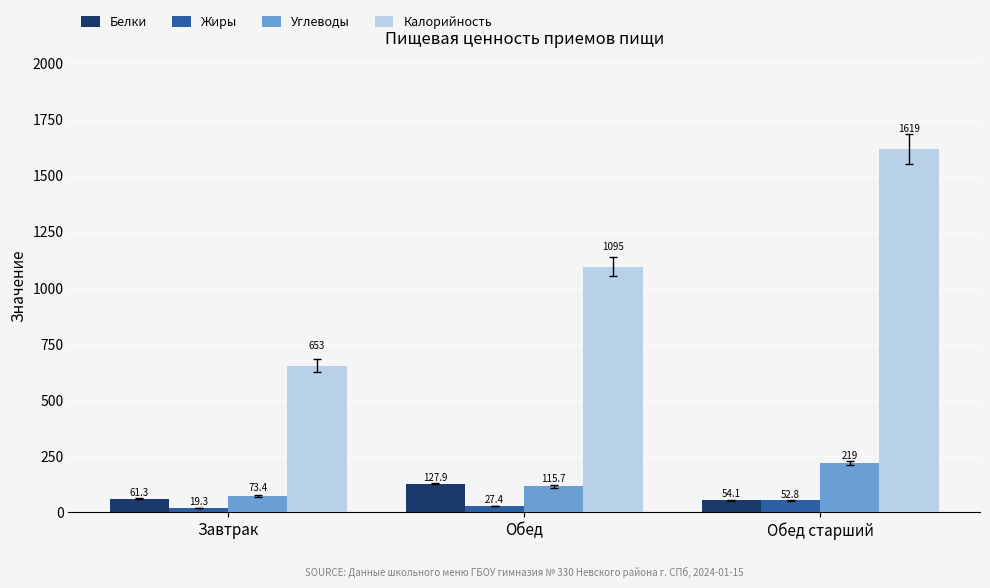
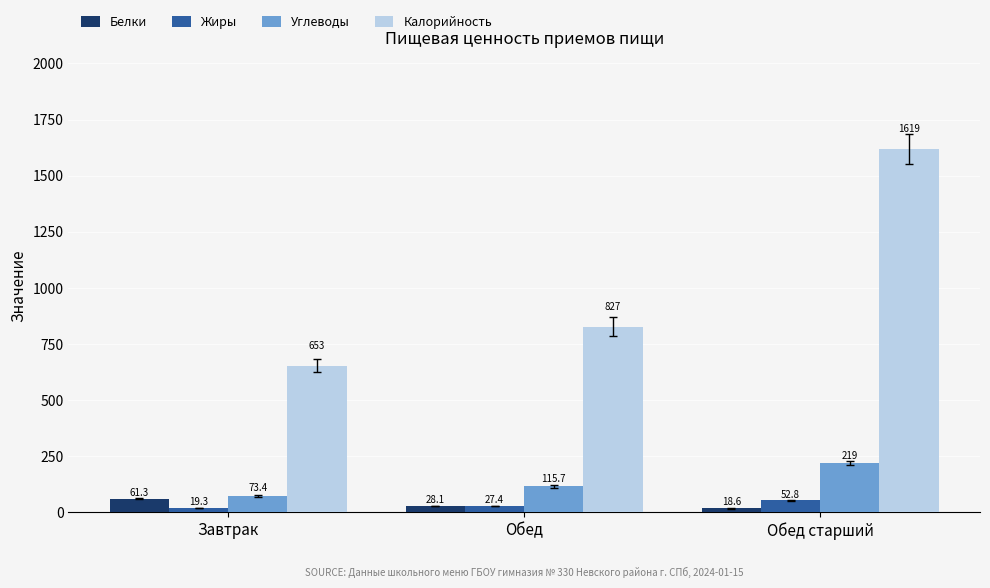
  {
    "Белки": {
-     "Обед": 127.9,
-     "Обед старший": 54.1
+     "Обед": 28.1,
+     "Обед старший": 18.6
    },
    "Калорийность": {
      "Завтрак": 653,
-     "Обед": 1095
+     "Обед": 827
    }
  }
